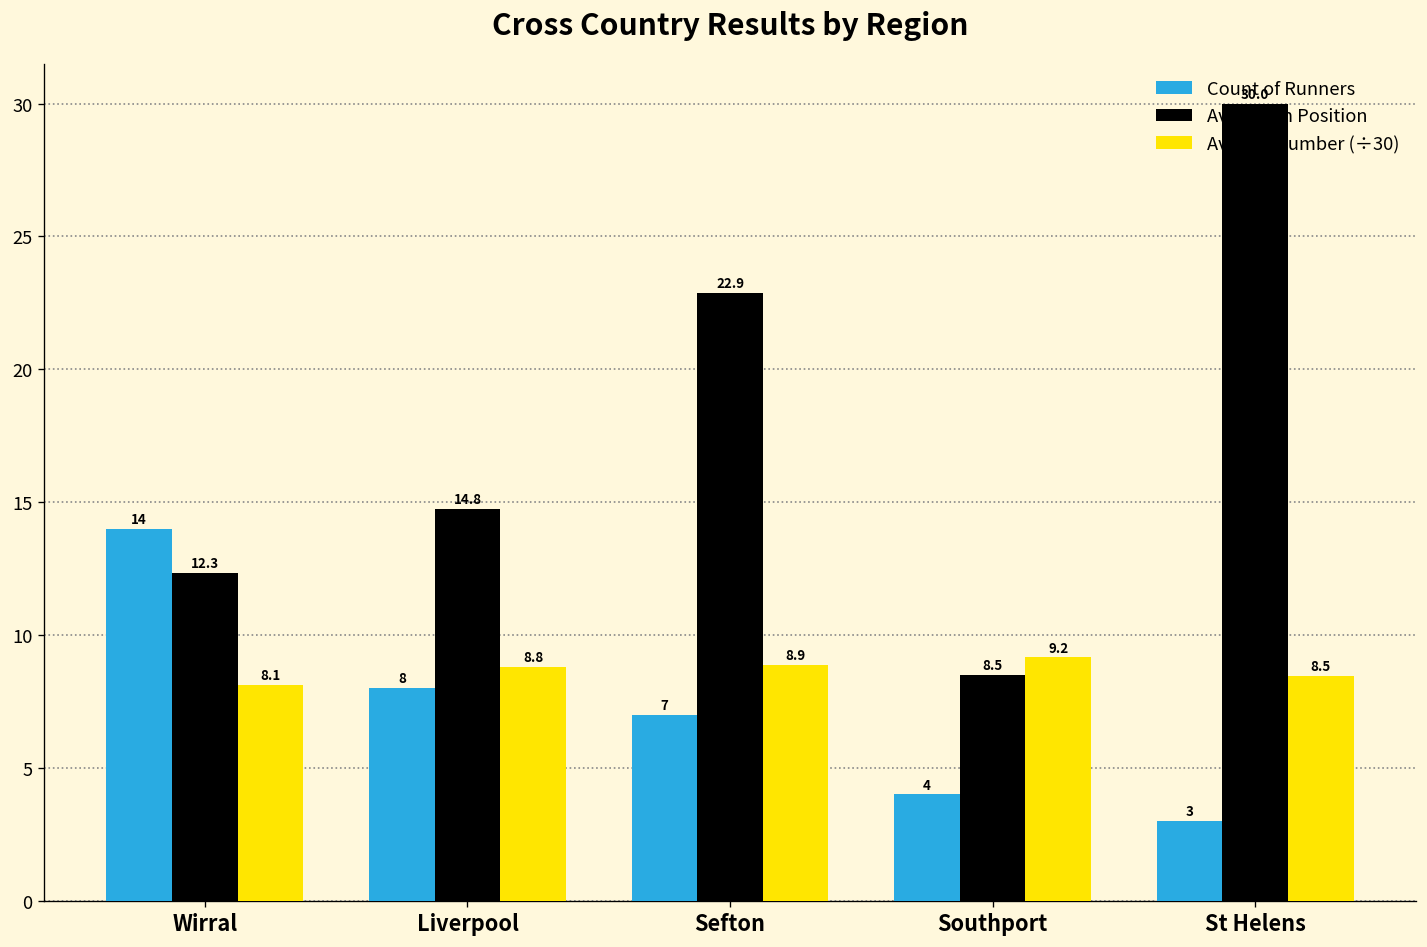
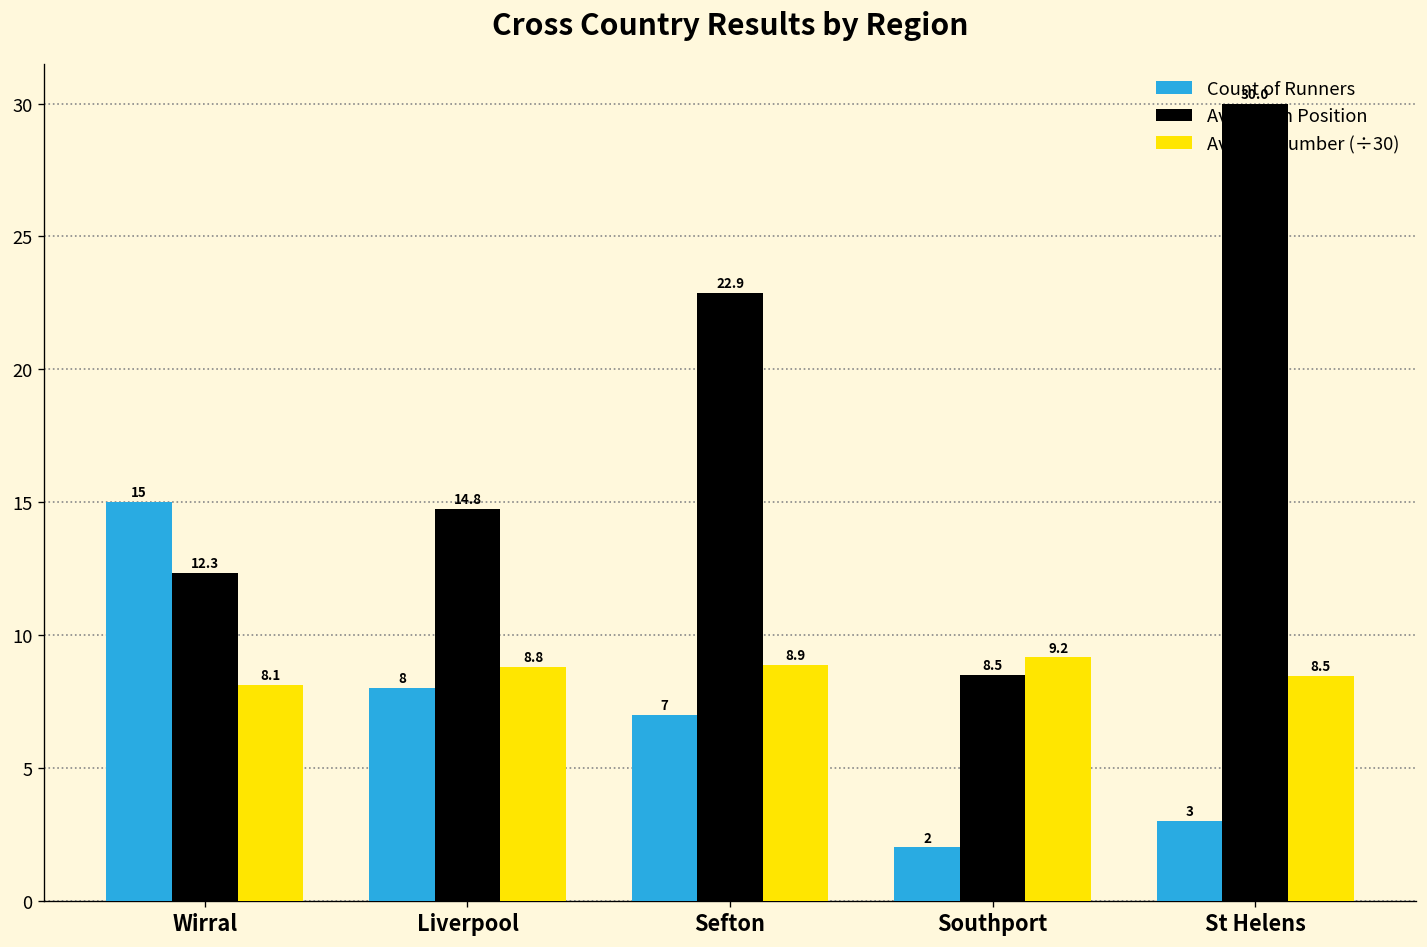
  {
    "Count of Runners": {
-     "Wirral": 14,
+     "Wirral": 15,
      "Liverpool": 8,
      "Sefton": 7,
-     "Southport": 4,
+     "Southport": 2,
      "St Helens": 3
    },
    "Avg Finish Position": {
      "Wirral": 12.3,
      "Liverpool": 14.8,
      "Sefton": 22.9,
      "Southport": 8.5,
      "St Helens": 30.0
    },
    "Avg Bib Number (÷30)": {
      "Wirral": 8.1,
      "Liverpool": 8.8,
      "Sefton": 8.9,
      "Southport": 9.2,
      "St Helens": 8.5
    }
  }
